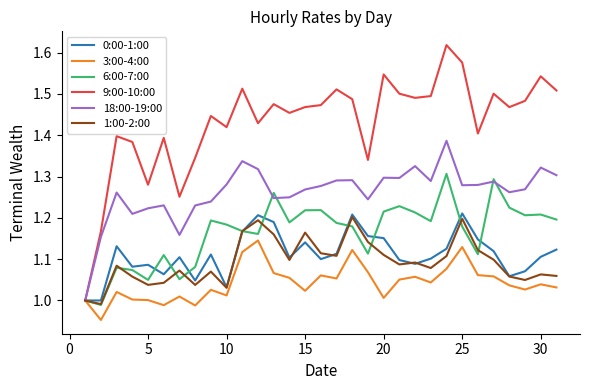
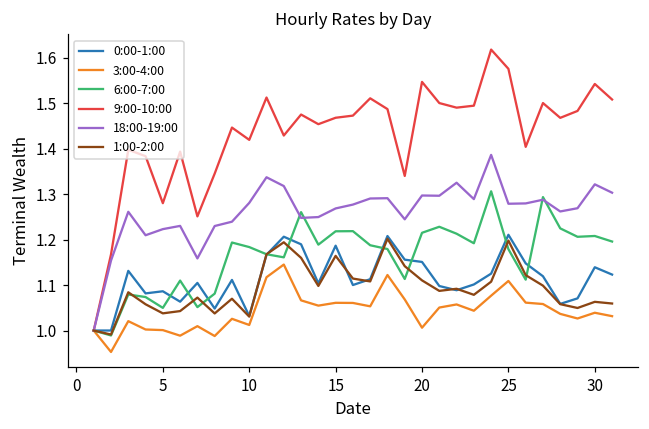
  {
    "0:00-1:00": {
      "5": 1.09,
-     "15": 1.14,
+     "15": 1.19,
      "20": 1.15,
      "25": 1.21,
-     "30": 1.11
+     "30": 1.14
    },
    "3:00-4:00": {
      "5": 1.00,
      "10": 1.01,
-     "15": 1.02,
+     "15": 1.06,
      "20": 1.01,
-     "25": 1.13,
+     "25": 1.11,
      "30": 1.04
    },
    "6:00-7:00": {
      "5": 1.05,
      "10": 1.18,
      "15": 1.22,
      "20": 1.22,
      "25": 1.18,
      "30": 1.21
    },
    "9:00-10:00": {
      "5": 1.28,
      "10": 1.42,
      "15": 1.47,
      "20": 1.55,
      "25": 1.58,
      "30": 1.54
    },
    "18:00-19:00": {
      "5": 1.22,
      "10": 1.28,
      "15": 1.27,
      "20": 1.30,
      "25": 1.28,
      "30": 1.32
    },
    "1:00-2:00": {
      "5": 1.04,
      "15": 1.16,
      "20": 1.11,
      "25": 1.20,
      "30": 1.06
    }
  }
